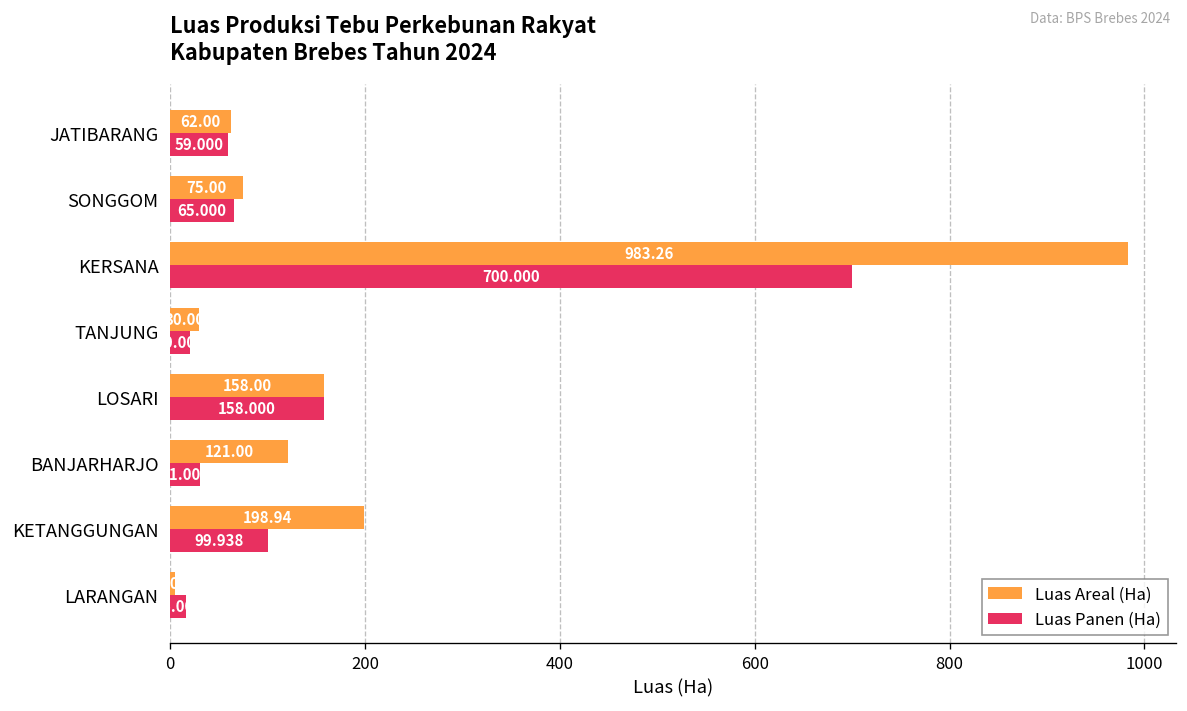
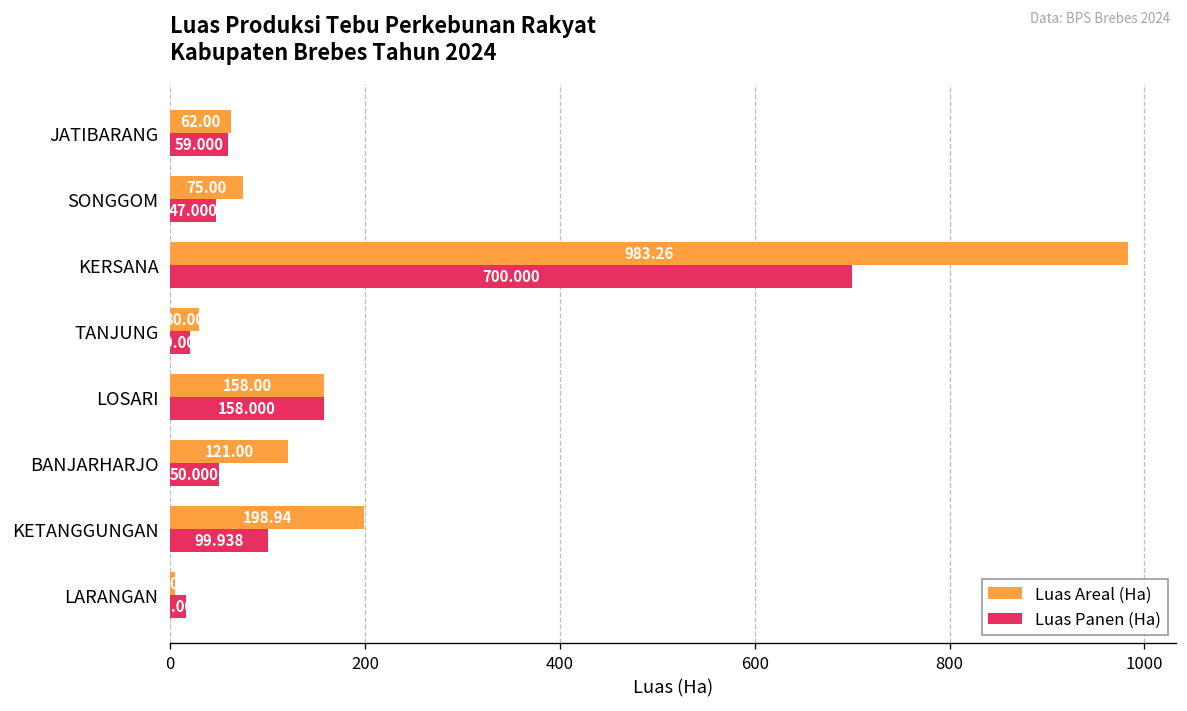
  {
    "Luas Areal (Ha)": {
      "JATIBARANG": 62.00,
      "SONGGOM": 75.00,
      "KERSANA": 983.26,
      "TANJUNG": 30.00,
      "LOSARI": 158.00,
      "BANJARHARJO": 121.00,
      "KETANGGUNGAN": 198.94
    },
    "Luas Panen (Ha)": {
      "JATIBARANG": 59.000,
-     "SONGGOM": 65.000,
+     "SONGGOM": 47.000,
      "KERSANA": 700.000,
      "LOSARI": 158.000,
-     "BANJARHARJO": 31.000,
+     "BANJARHARJO": 50.000,
      "KETANGGUNGAN": 99.938
    }
  }
